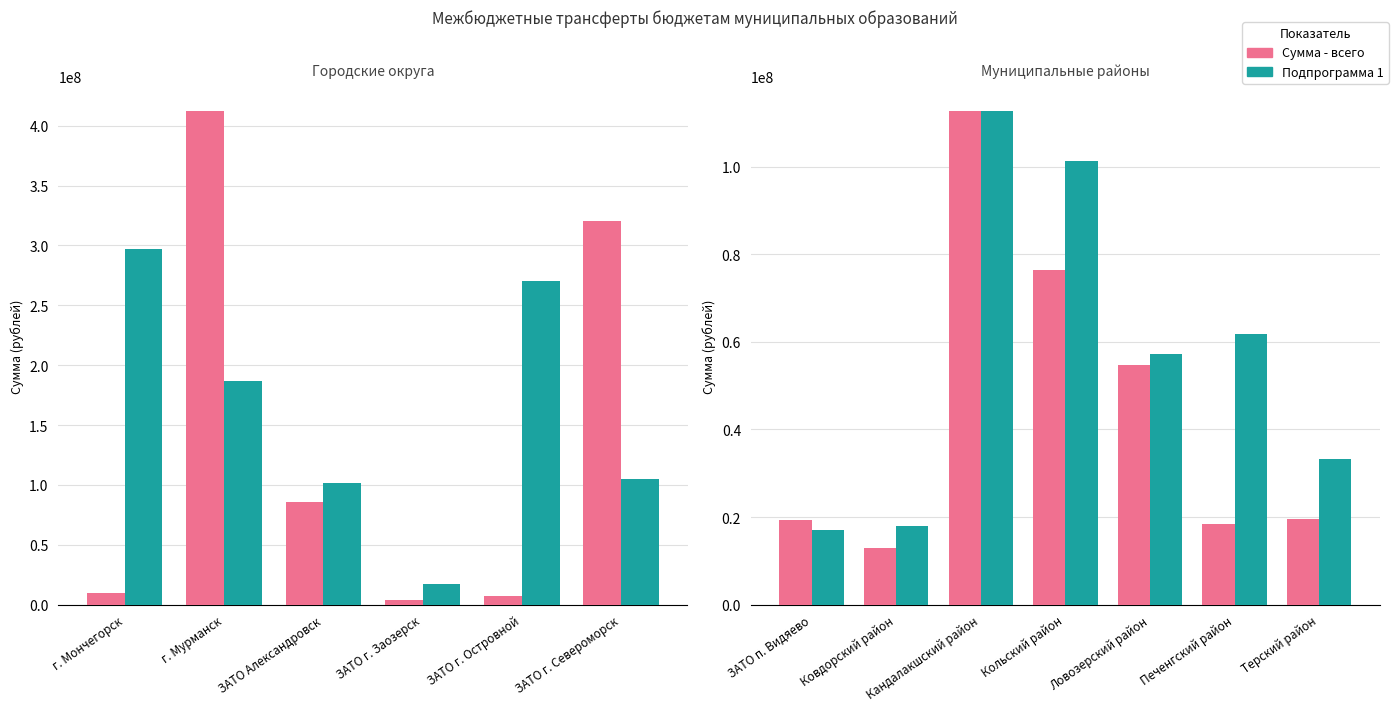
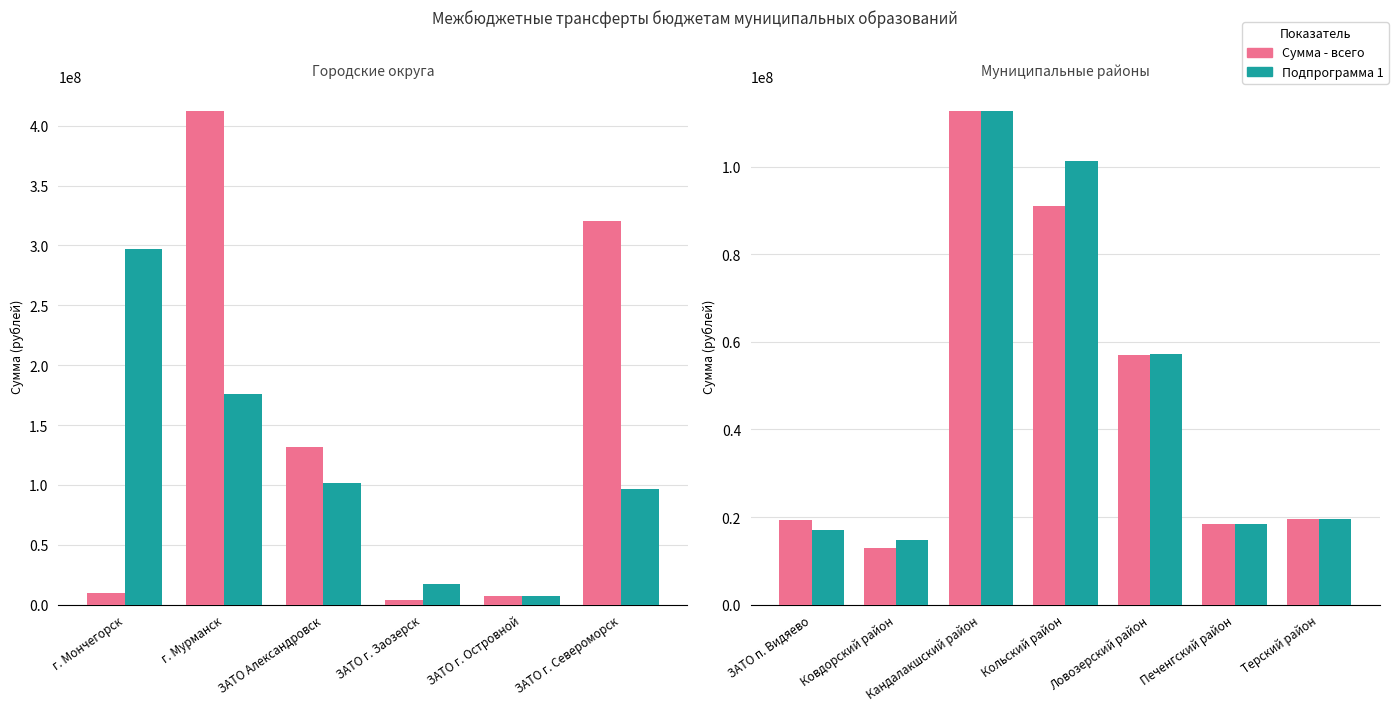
  {
    "Городские округа": {
      "Сумма - всего": {
        "г. Мончегорск": 10000000,
        "г. Мурманск": 412000000,
-       "ЗАТО Александровск": 86000000,
+       "ЗАТО Александровск": 132000000,
        "ЗАТО г. Заозерск": 4000000,
        "ЗАТО г. Островной": 7000000,
        "ЗАТО г. Североморск": 321000000
      },
      "Подпрограмма 1": {
        "г. Мончегорск": 297000000,
-       "г. Мурманск": 187000000,
+       "г. Мурманск": 176000000,
        "ЗАТО Александровск": 101000000,
        "ЗАТО г. Заозерск": 17000000,
-       "ЗАТО г. Островной": 271000000,
-       "ЗАТО г. Североморск": 105000000
+       "ЗАТО г. Островной": 7000000,
+       "ЗАТО г. Североморск": 97000000
      }
    },
    "Муниципальные районы": {
      "Сумма - всего": {
        "ЗАТО п. Видяево": 19000000,
        "Ковдорский район": 13000000,
        "Кандалакшский район": 113000000,
-       "Кольский район": 76000000,
-       "Ловозерский район": 55000000,
+       "Кольский район": 91000000,
+       "Ловозерский район": 57000000,
        "Печенгский район": 18000000,
        "Терский район": 20000000
      },
      "Подпрограмма 1": {
        "ЗАТО п. Видяево": 17000000,
-       "Ковдорский район": 18000000,
+       "Ковдорский район": 15000000,
        "Кандалакшский район": 113000000,
        "Кольский район": 101000000,
        "Ловозерский район": 57000000,
-       "Печенгский район": 62000000,
-       "Терский район": 33000000
+       "Печенгский район": 18000000,
+       "Терский район": 20000000
      }
    }
  }
